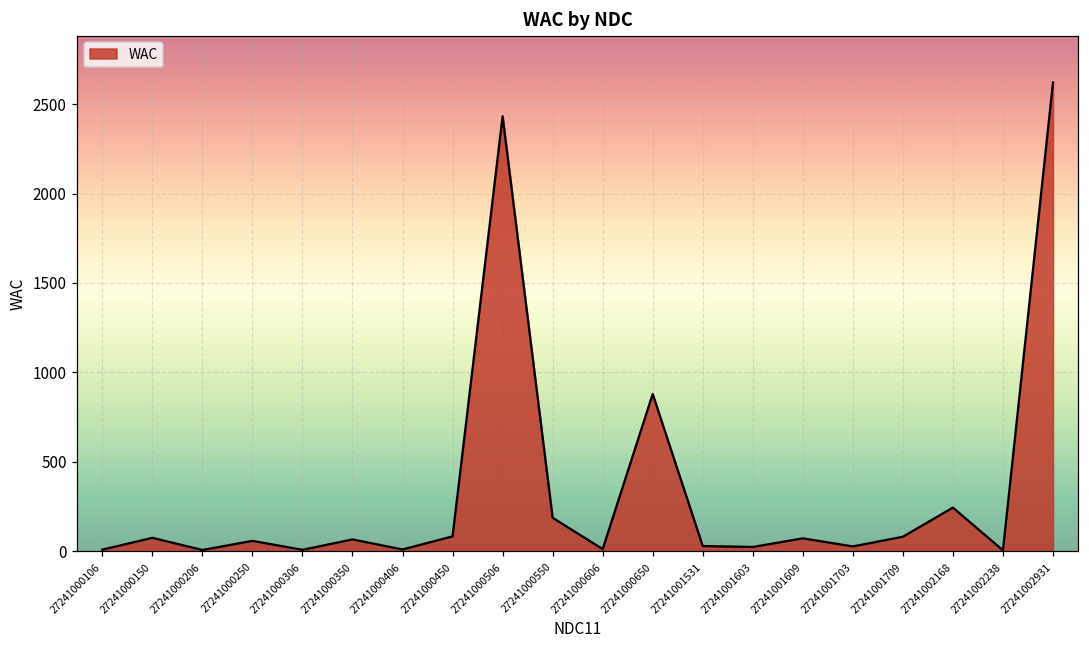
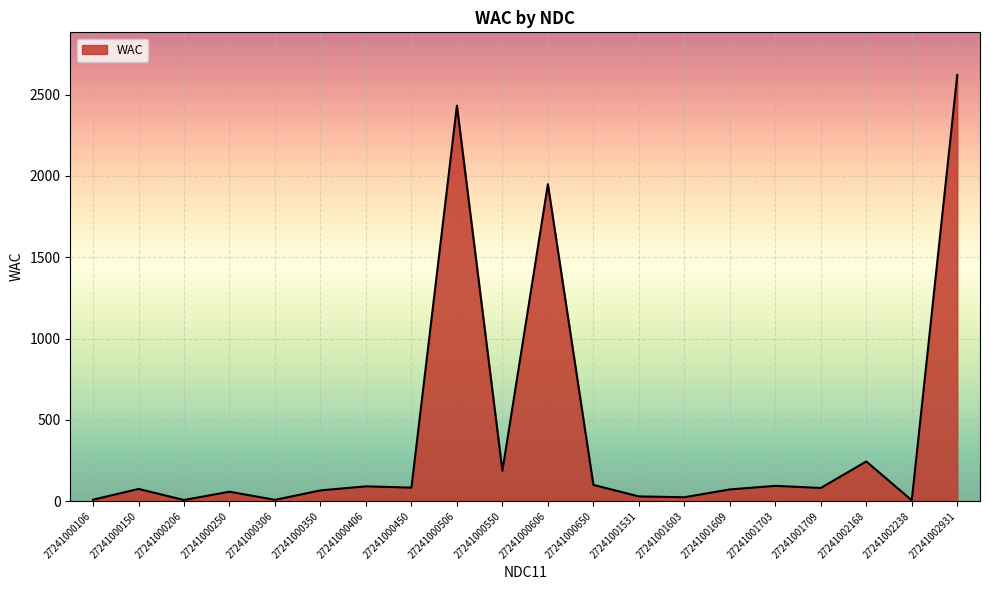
  {
    "27241000106": 10,
    "27241000150": 80,
    "27241000206": 10,
    "27241000250": 60,
    "27241000306": 10,
    "27241000350": 70,
-   "27241000406": 10,
+   "27241000406": 90,
    "27241000450": 80,
    "27241000506": 2430,
    "27241000550": 190,
-   "27241000606": 10,
-   "27241000650": 880,
+   "27241000606": 1950,
+   "27241000650": 100,
    "27241001531": 30,
    "27241001603": 20,
    "27241001609": 70,
-   "27241001703": 30,
+   "27241001703": 90,
    "27241001709": 80,
    "27241002168": 240,
    "27241002238": 10,
    "27241002931": 2620
  }
